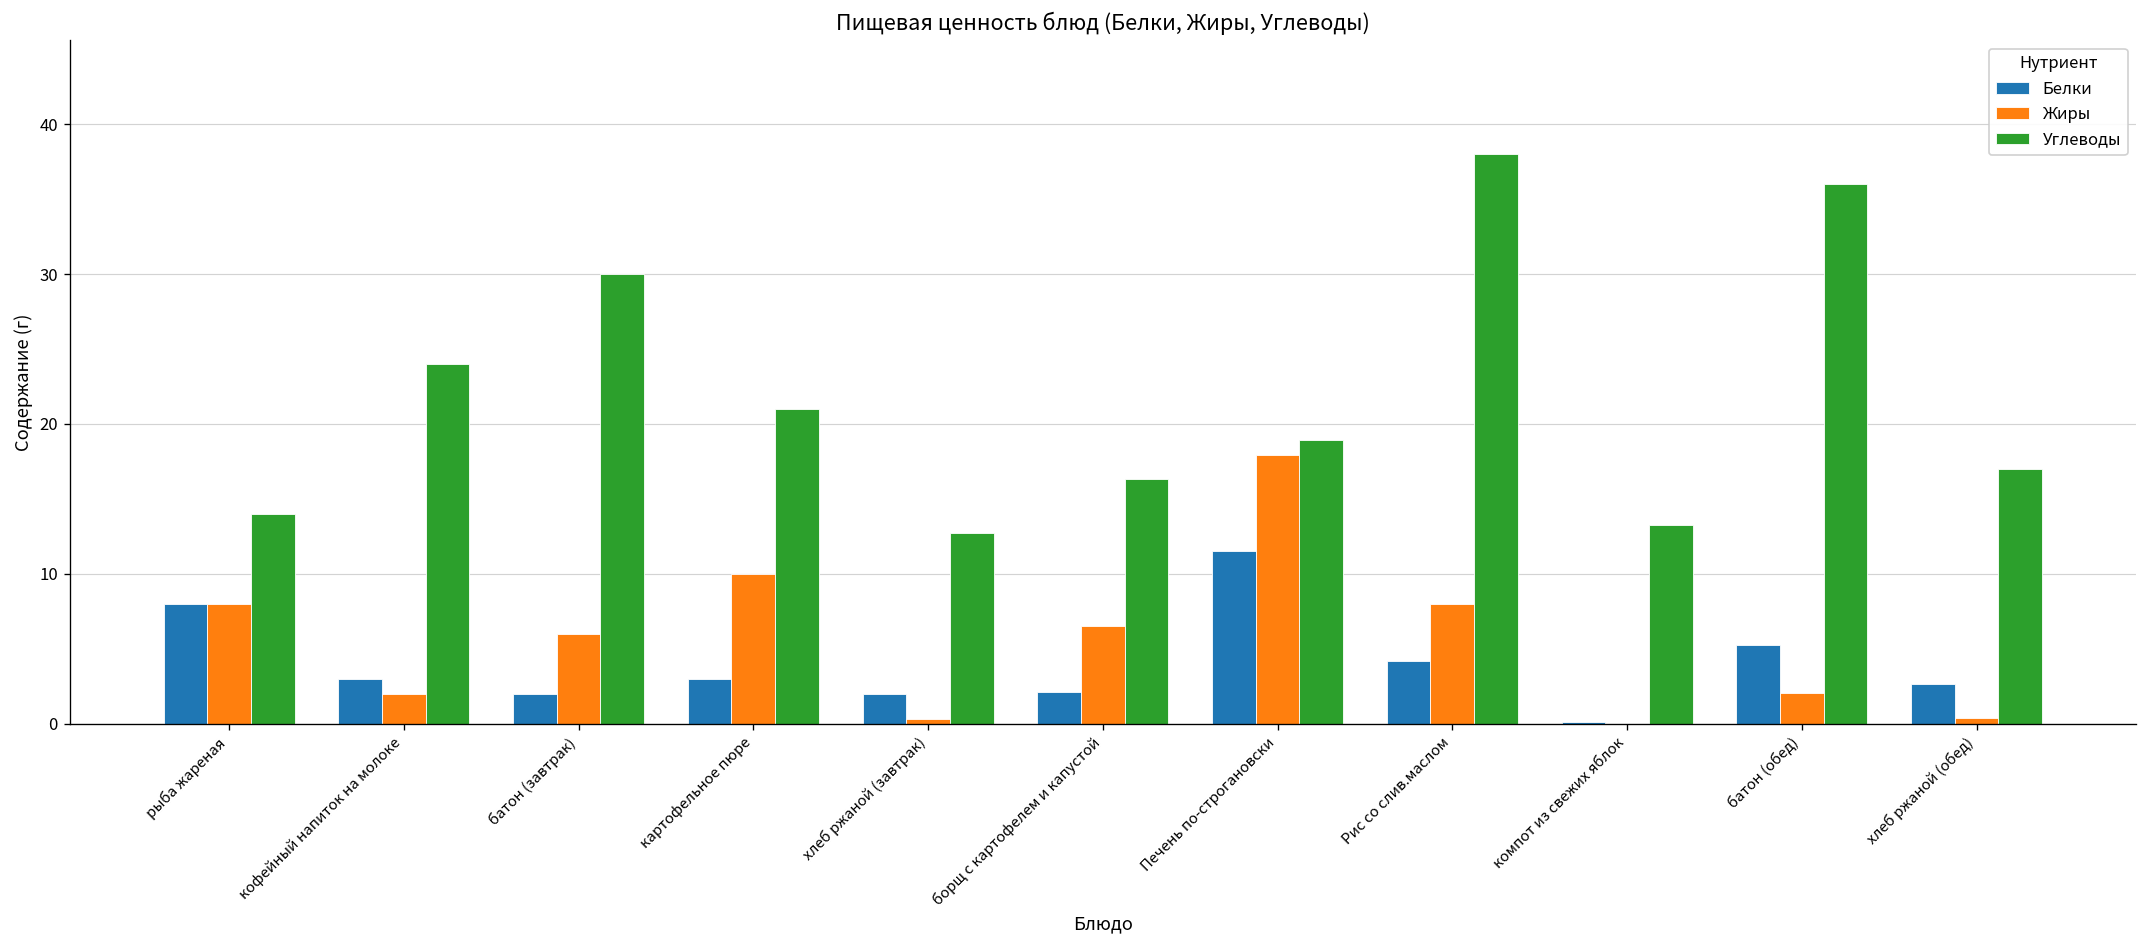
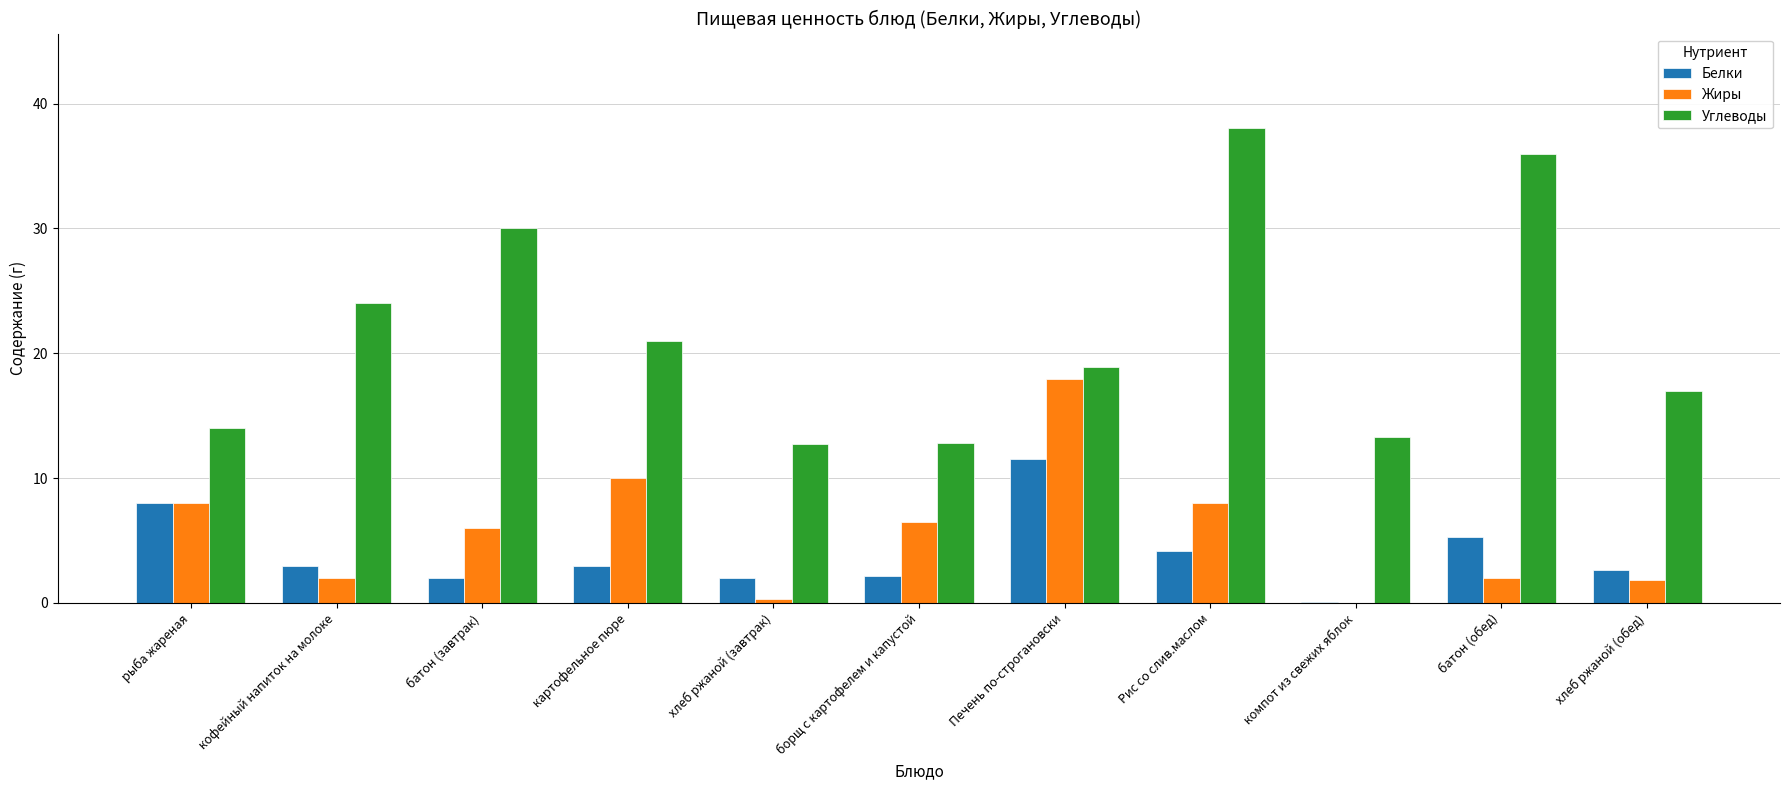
  {
    "Белки": {
      "рыба жареная": 8.0,
      "кофейный напиток на молоке": 3.0,
      "батон (завтрак)": 2.0,
      "картофельное пюре": 3.0,
      "хлеб ржаной (завтрак)": 2.0,
      "борщ с картофелем и капустой": 2.1,
      "Печень по-строгановски": 11.5,
      "Рис со слив.маслом": 4.2,
      "батон (обед)": 5.3,
      "хлеб ржаной (обед)": 2.7
    },
    "Жиры": {
      "рыба жареная": 8.0,
      "кофейный напиток на молоке": 2.0,
      "батон (завтрак)": 6.0,
      "картофельное пюре": 10.0,
      "хлеб ржаной (завтрак)": 0.3,
      "борщ с картофелем и капустой": 6.5,
      "Печень по-строгановски": 17.9,
      "Рис со слив.маслом": 8.0,
      "компот из свежих яблок": 0.0,
      "батон (обед)": 2.0,
-     "хлеб ржаной (обед)": 0.4
+     "хлеб ржаной (обед)": 1.8
    },
    "Углеводы": {
      "рыба жареная": 14.0,
      "кофейный напиток на молоке": 24.0,
      "батон (завтрак)": 30.0,
      "картофельное пюре": 21.0,
      "хлеб ржаной (завтрак)": 12.7,
-     "борщ с картофелем и капустой": 16.3,
+     "борщ с картофелем и капустой": 12.8,
      "Печень по-строгановски": 18.9,
      "Рис со слив.маслом": 38.0,
      "компот из свежих яблок": 13.3,
      "батон (обед)": 36.0,
      "хлеб ржаной (обед)": 17.0
    }
  }
